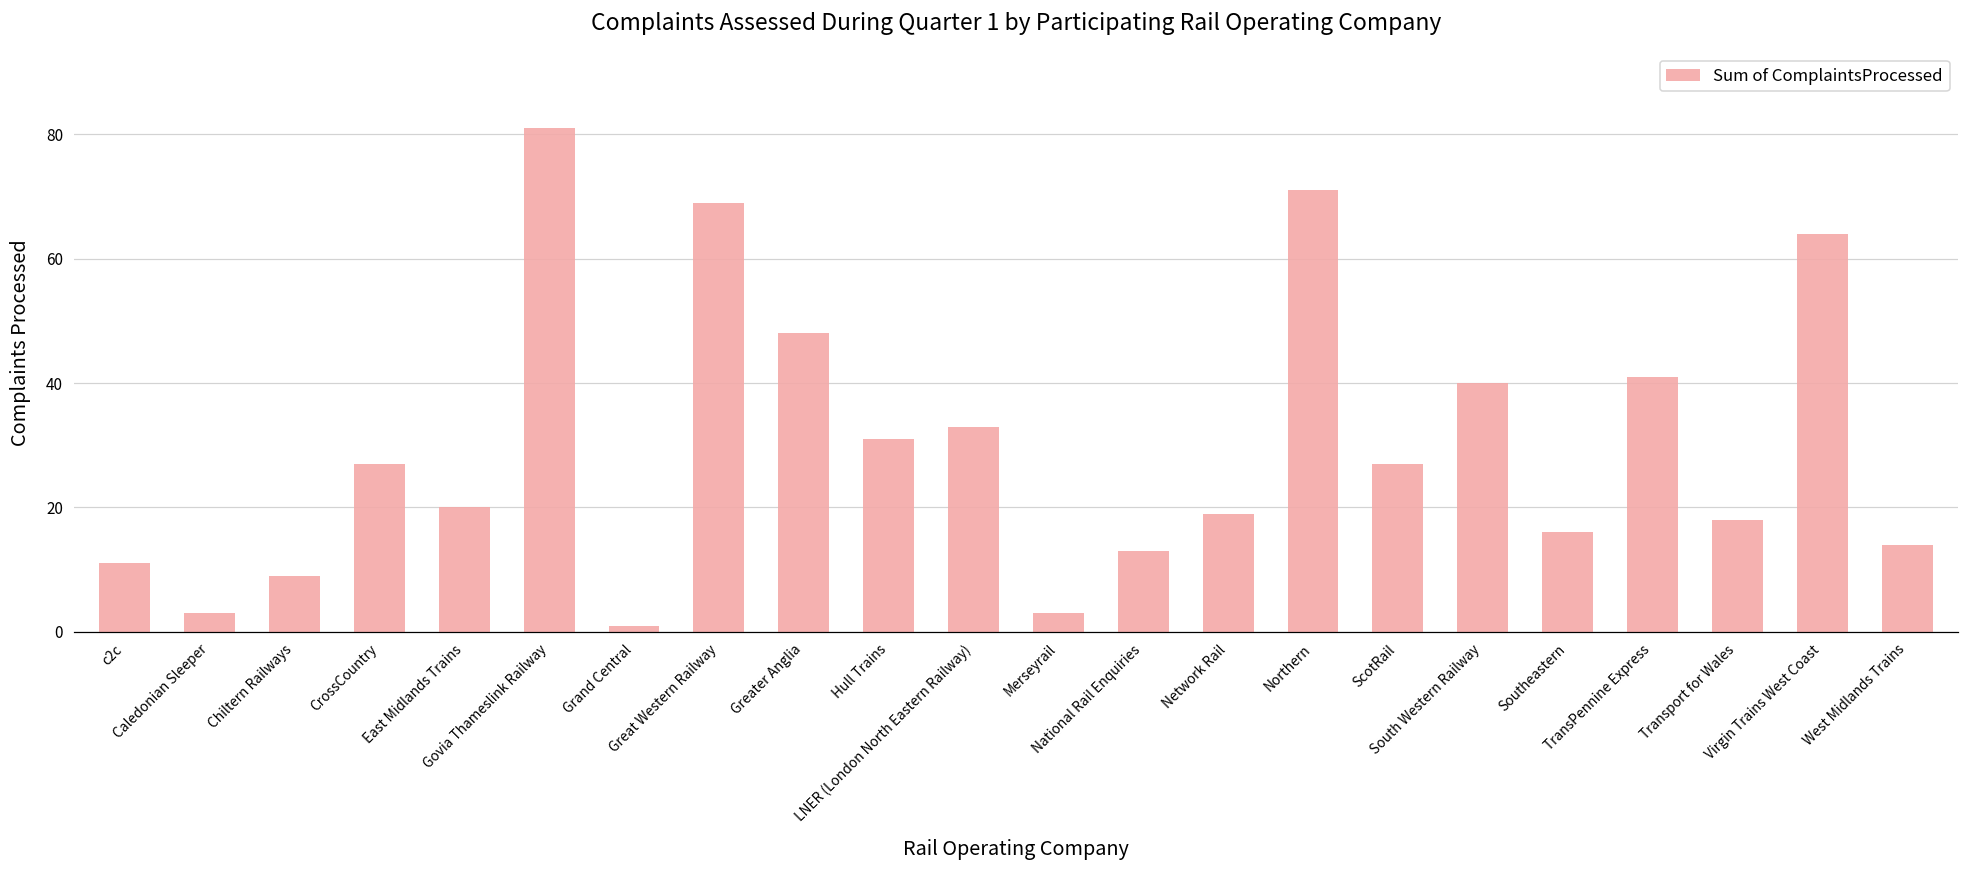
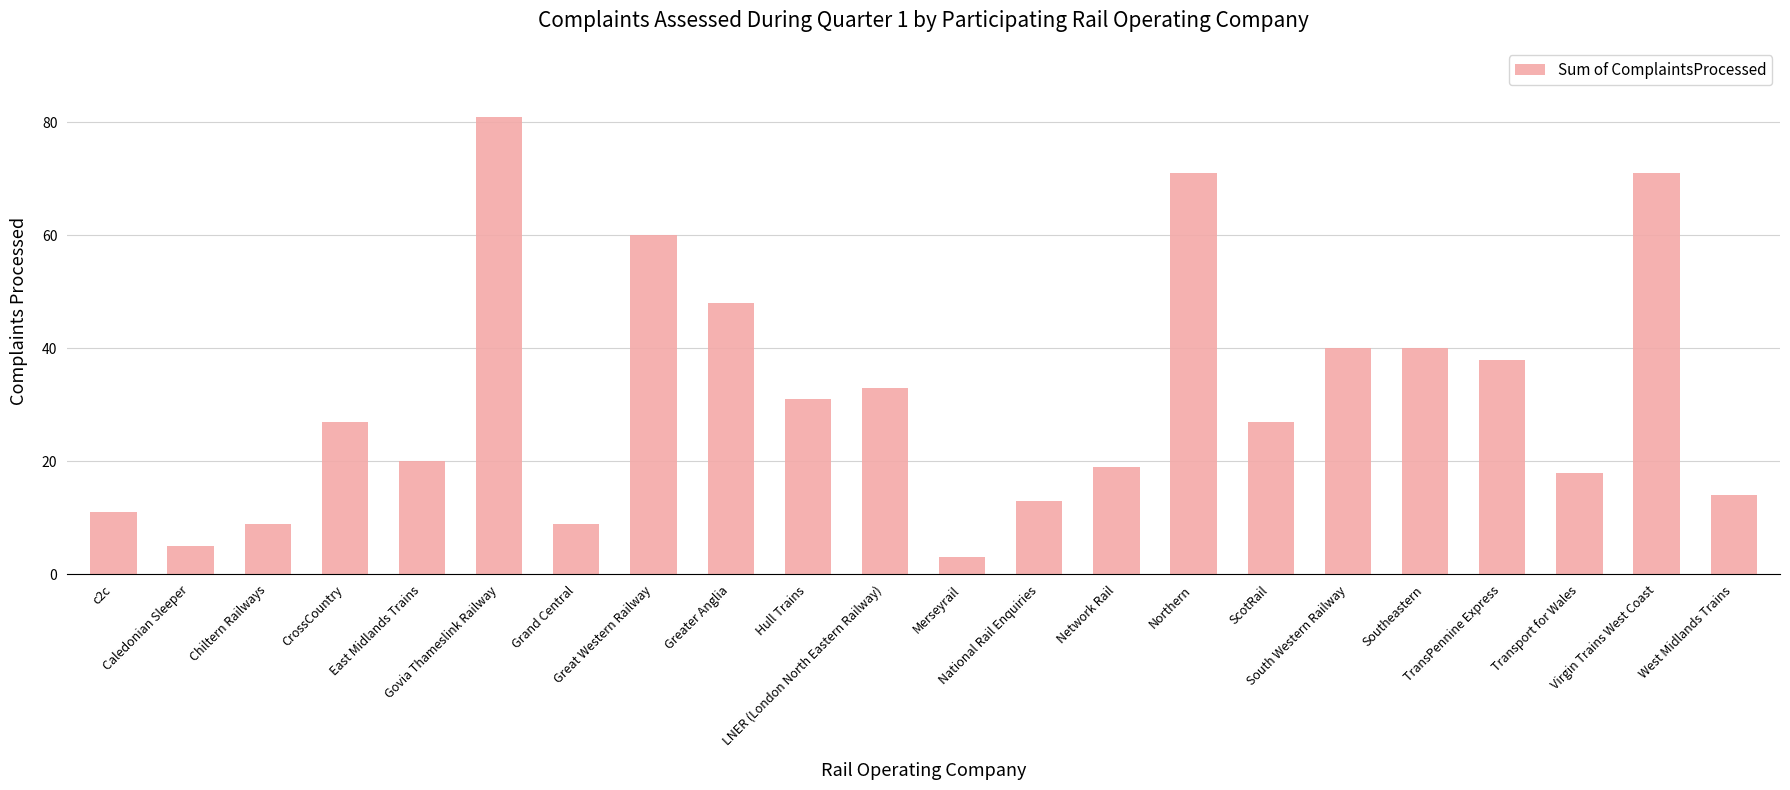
  {
    "c2c": 11,
-   "Caledonian Sleeper": 3,
+   "Caledonian Sleeper": 5,
    "Chiltern Railways": 9,
    "CrossCountry": 27,
    "East Midlands Trains": 20,
    "Govia Thameslink Railway": 81,
-   "Grand Central": 1,
-   "Great Western Railway": 69,
+   "Grand Central": 9,
+   "Great Western Railway": 60,
    "Greater Anglia": 48,
    "Hull Trains": 31,
    "LNER (London North Eastern Railway)": 33,
    "Merseyrail": 3,
    "National Rail Enquiries": 13,
    "Network Rail": 19,
    "Northern": 71,
    "ScotRail": 27,
    "South Western Railway": 40,
-   "Southeastern": 16,
-   "TransPennine Express": 41,
+   "Southeastern": 40,
+   "TransPennine Express": 38,
    "Transport for Wales": 18,
-   "Virgin Trains West Coast": 64,
+   "Virgin Trains West Coast": 71,
    "West Midlands Trains": 14
  }
